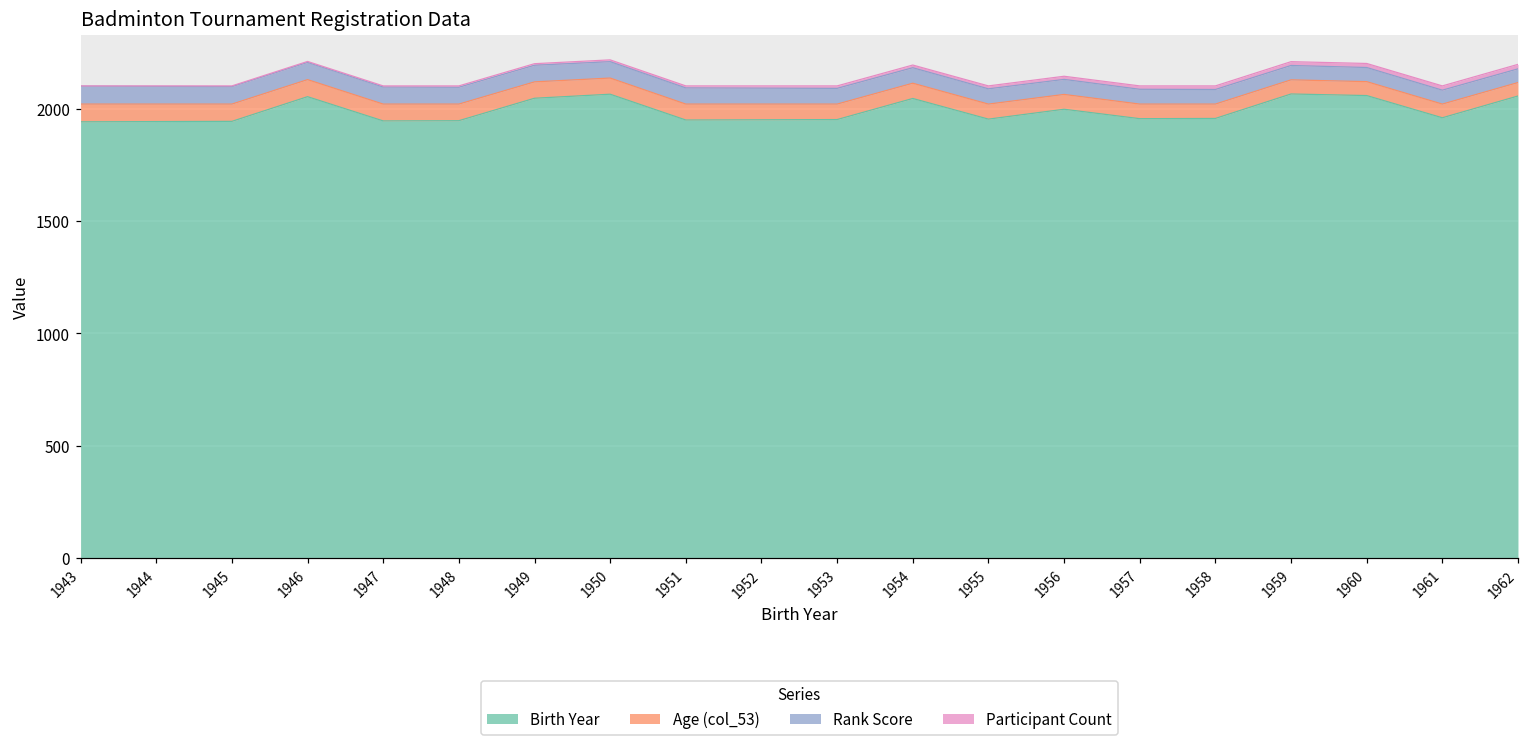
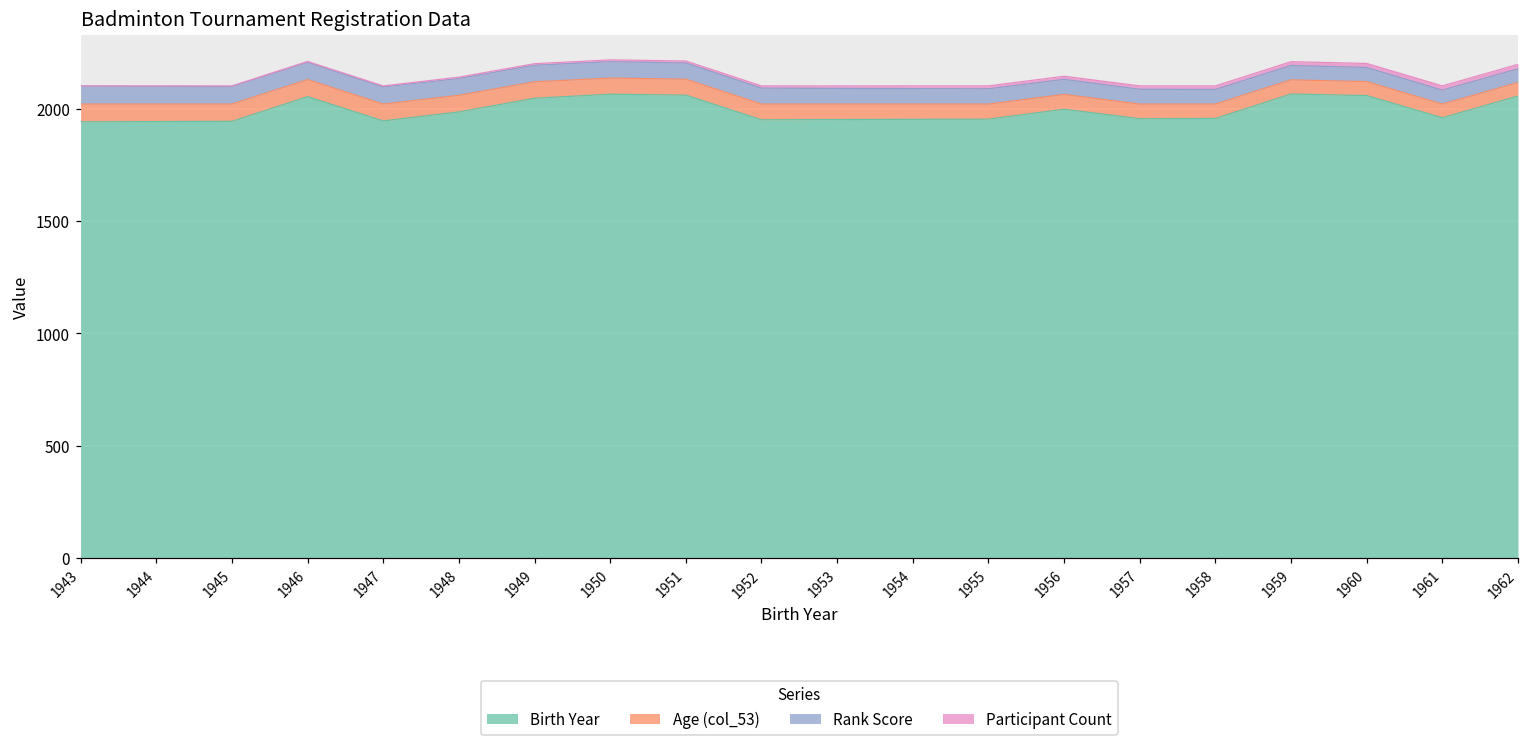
  {
    "Birth Year": {
      "1943": 1940,
      "1944": 1940,
      "1945": 1950,
      "1946": 2060,
      "1947": 1950,
-     "1948": 1950,
+     "1948": 1990,
      "1949": 2050,
      "1950": 2070,
-     "1951": 1950,
+     "1951": 2060,
      "1952": 1950,
      "1953": 1950,
-     "1954": 2050,
+     "1954": 1950,
      "1955": 1960,
      "1956": 2000,
      "1957": 1960,
      "1958": 1960,
      "1959": 2070,
      "1960": 2060,
      "1961": 1960,
      "1962": 2060
    },
    "Age (col_53)": {
      "1943": 80,
      "1944": 80,
      "1945": 80,
      "1946": 80,
      "1947": 80,
      "1948": 70,
      "1949": 70,
      "1950": 70,
      "1951": 70,
      "1952": 70,
      "1953": 70,
      "1954": 70,
      "1955": 70,
      "1956": 70,
      "1957": 70,
      "1958": 60,
      "1959": 60,
      "1960": 60,
      "1961": 60,
      "1962": 60
    },
    "Rank Score": {
      "1955": 70,
      "1956": 70,
      "1957": 70,
      "1958": 70,
      "1959": 60,
      "1960": 60,
      "1961": 60,
      "1962": 60
    },
    "Participant Count": {
      "1955": 10,
      "1956": 10,
      "1957": 20,
      "1958": 20,
      "1959": 20,
      "1960": 20,
      "1961": 20,
      "1962": 20
    }
  }
